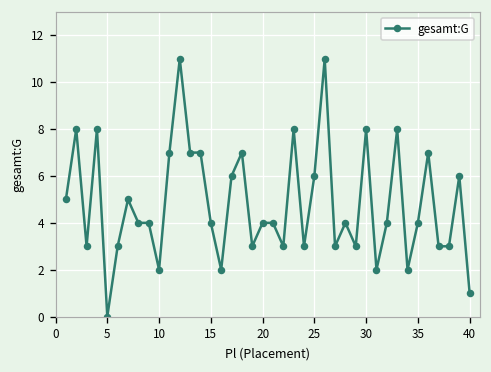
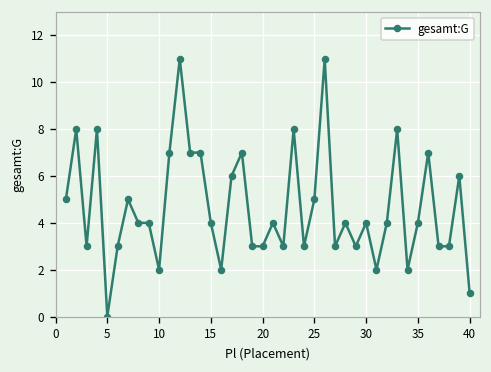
  {
    "5": 0,
    "10": 2,
    "15": 4,
-   "20": 4,
-   "25": 6,
-   "30": 8,
+   "20": 3,
+   "25": 5,
+   "30": 4,
    "35": 4,
    "40": 1
  }
